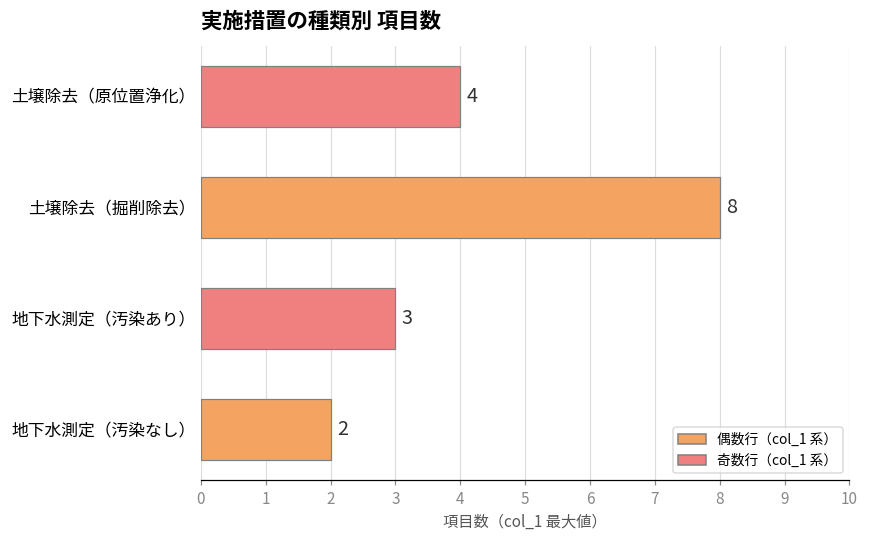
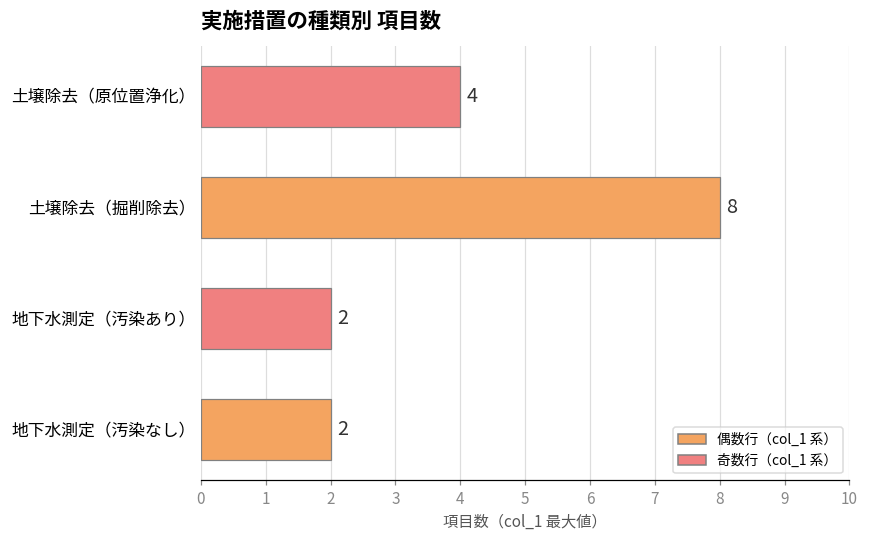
  {
    "土壌除去（原位置浄化）": 4,
    "土壌除去（掘削除去）": 8,
-   "地下水測定（汚染あり）": 3,
+   "地下水測定（汚染あり）": 2,
    "地下水測定（汚染なし）": 2
  }
